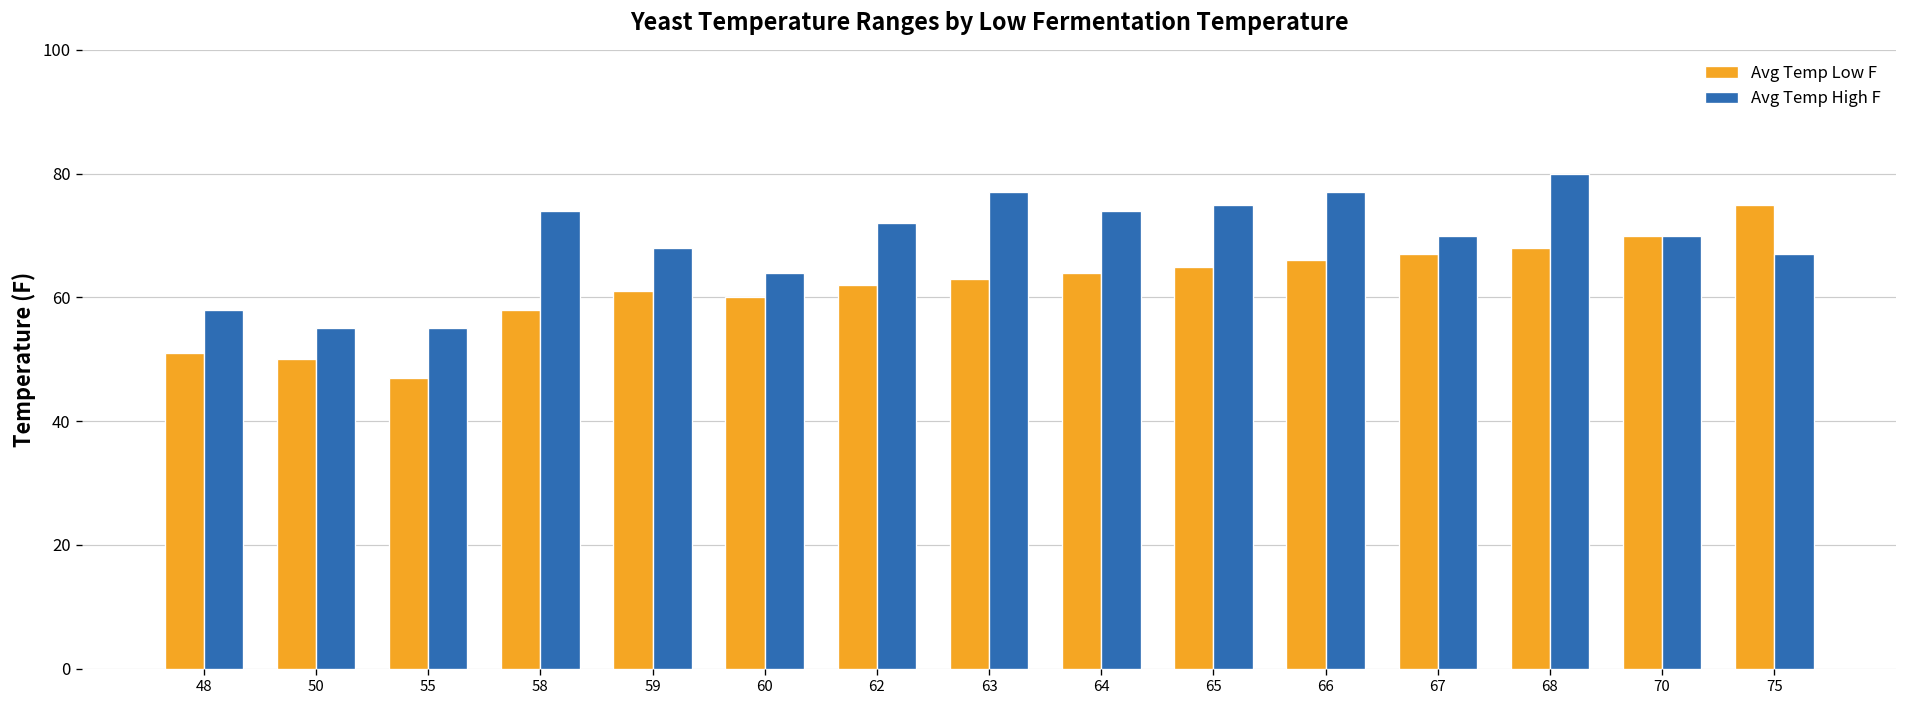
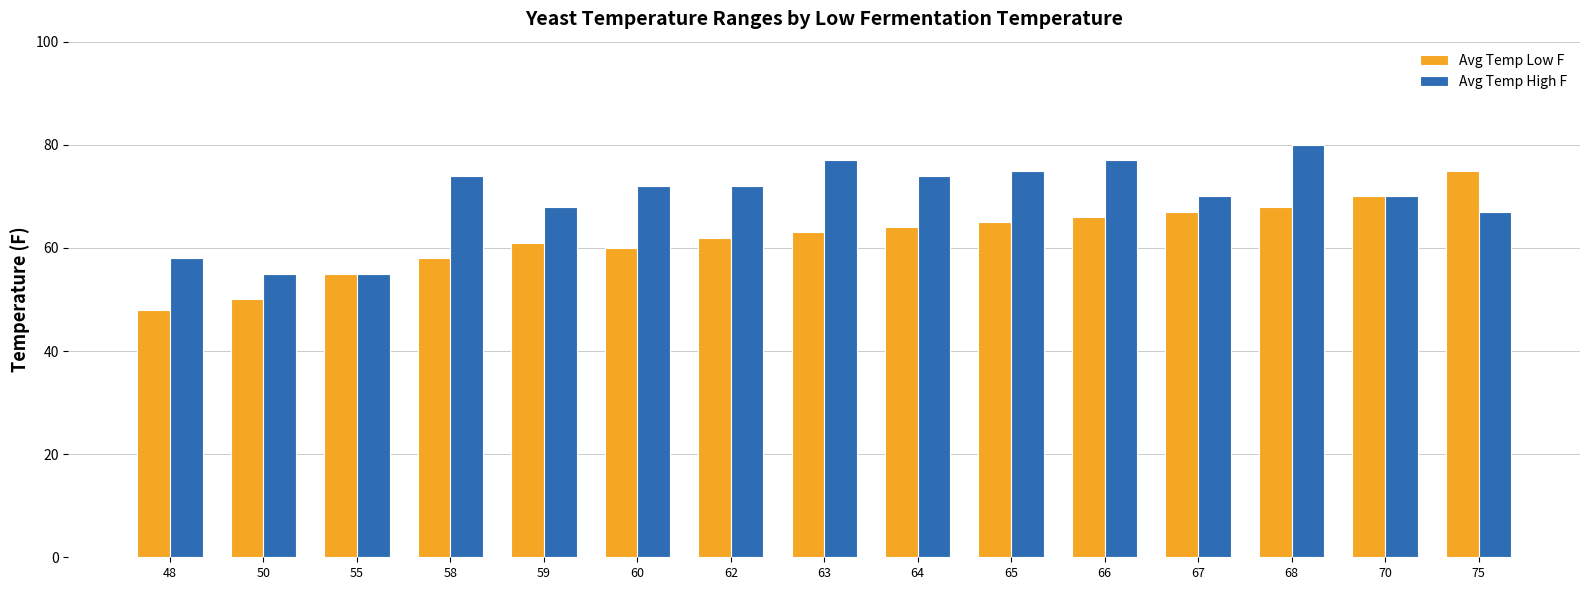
  {
    "Avg Temp Low F": {
-     "48": 51,
+     "48": 48,
      "50": 50,
-     "55": 47,
+     "55": 55,
      "58": 58,
      "59": 61,
      "60": 60,
      "62": 62,
      "63": 63,
      "64": 64,
      "65": 65,
      "66": 66,
      "67": 67,
      "68": 68,
      "70": 70,
      "75": 75
    },
    "Avg Temp High F": {
      "48": 58,
      "50": 55,
      "55": 55,
      "58": 74,
      "59": 68,
-     "60": 64,
+     "60": 72,
      "62": 72,
      "63": 77,
      "64": 74,
      "65": 75,
      "66": 77,
      "67": 70,
      "68": 80,
      "70": 70,
      "75": 67
    }
  }
